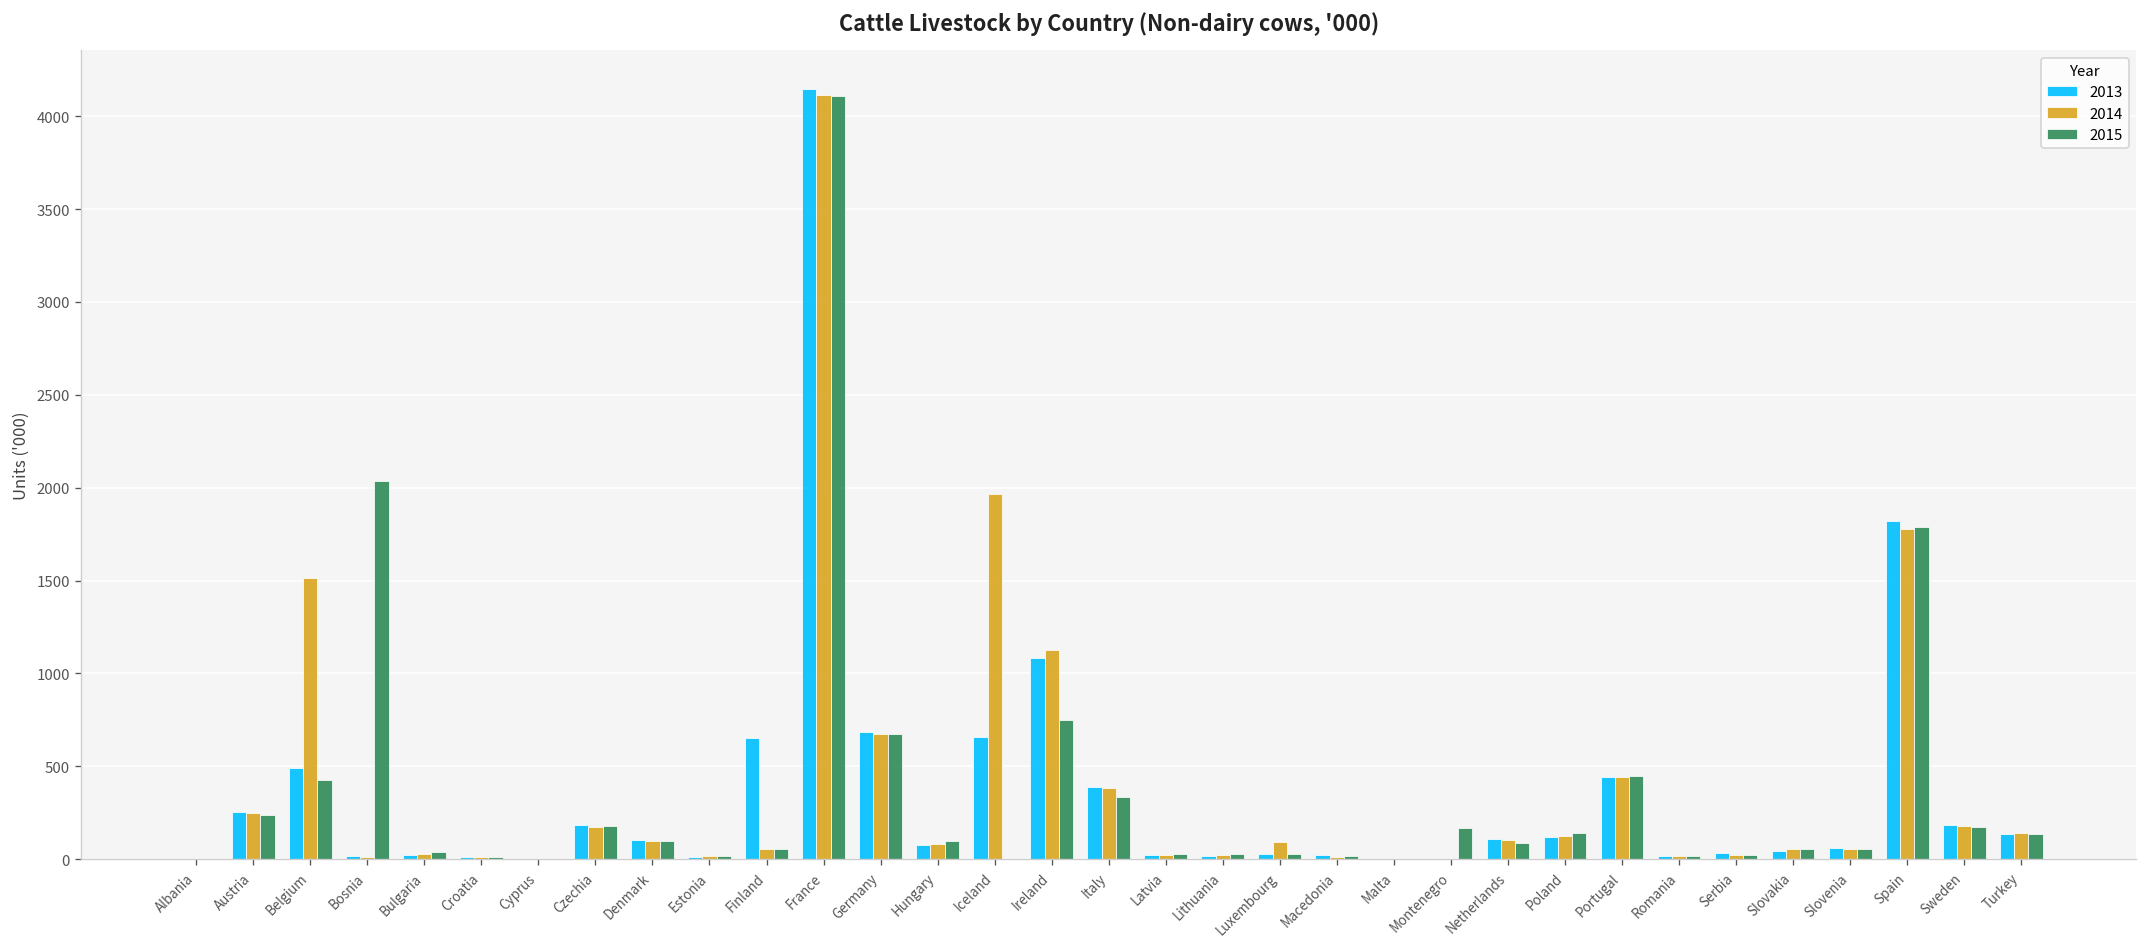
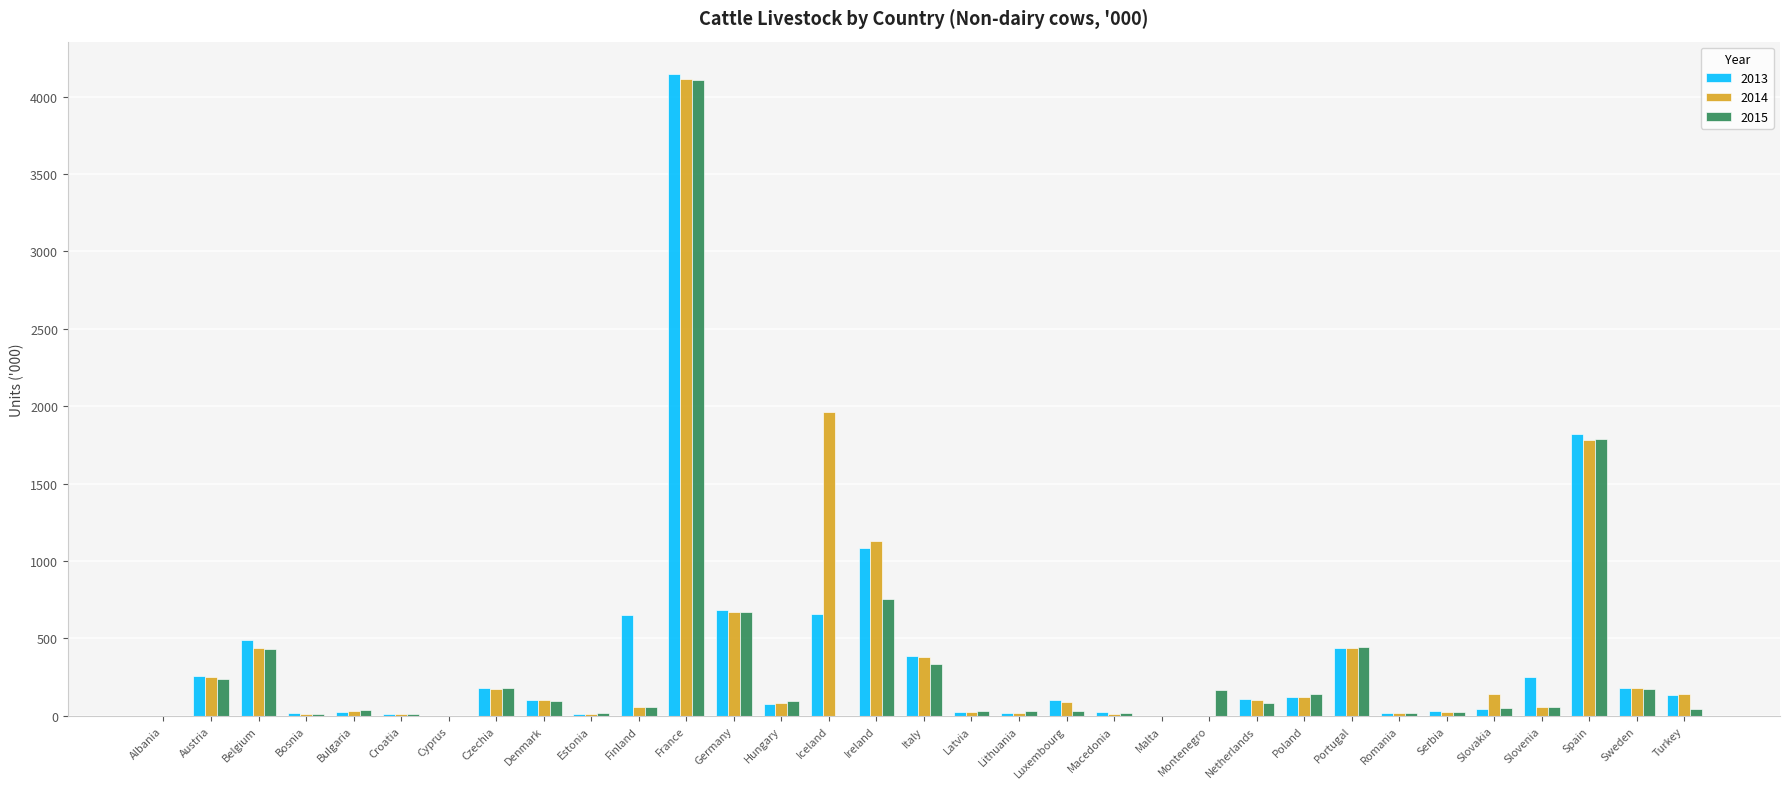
  {
    "2013": {
      "Albania": 0,
      "Austria": 260,
      "Belgium": 490,
      "Bosnia": 20,
      "Bulgaria": 20,
      "Czechia": 180,
      "Denmark": 100,
      "Finland": 650,
      "France": 4150,
      "Germany": 680,
      "Hungary": 80,
      "Iceland": 660,
      "Ireland": 1080,
      "Italy": 390,
      "Latvia": 20,
      "Lithuania": 20,
-     "Luxembourg": 30,
+     "Luxembourg": 100,
      "Macedonia": 20,
      "Netherlands": 110,
      "Poland": 120,
      "Portugal": 440,
      "Romania": 20,
      "Serbia": 30,
      "Slovakia": 50,
-     "Slovenia": 60,
+     "Slovenia": 250,
      "Spain": 1820,
      "Sweden": 180,
      "Turkey": 130
    },
    "2014": {
      "Albania": 0,
      "Austria": 250,
-     "Belgium": 1510,
+     "Belgium": 440,
      "Bulgaria": 30,
      "Czechia": 180,
      "Denmark": 100,
      "Finland": 60,
      "France": 4110,
      "Germany": 670,
      "Hungary": 80,
      "Iceland": 1970,
      "Ireland": 1130,
      "Italy": 380,
      "Latvia": 30,
      "Lithuania": 20,
      "Luxembourg": 90,
      "Netherlands": 100,
      "Poland": 120,
      "Portugal": 440,
      "Romania": 20,
      "Serbia": 30,
-     "Slovakia": 50,
+     "Slovakia": 140,
      "Slovenia": 60,
      "Spain": 1780,
      "Sweden": 180,
      "Turkey": 140
    },
    "2015": {
      "Albania": 0,
      "Austria": 240,
      "Belgium": 430,
-     "Bosnia": 2040,
+     "Bosnia": 10,
      "Bulgaria": 40,
      "Cyprus": 0,
      "Czechia": 180,
      "Denmark": 100,
      "Estonia": 20,
      "Finland": 60,
      "France": 4110,
      "Germany": 670,
      "Hungary": 100,
      "Ireland": 750,
      "Italy": 340,
      "Latvia": 30,
      "Lithuania": 30,
      "Luxembourg": 30,
      "Montenegro": 170,
      "Netherlands": 90,
      "Poland": 140,
      "Portugal": 450,
      "Romania": 20,
      "Serbia": 20,
      "Slovakia": 50,
      "Slovenia": 60,
      "Spain": 1790,
      "Sweden": 180,
-     "Turkey": 140
+     "Turkey": 40
    }
  }
